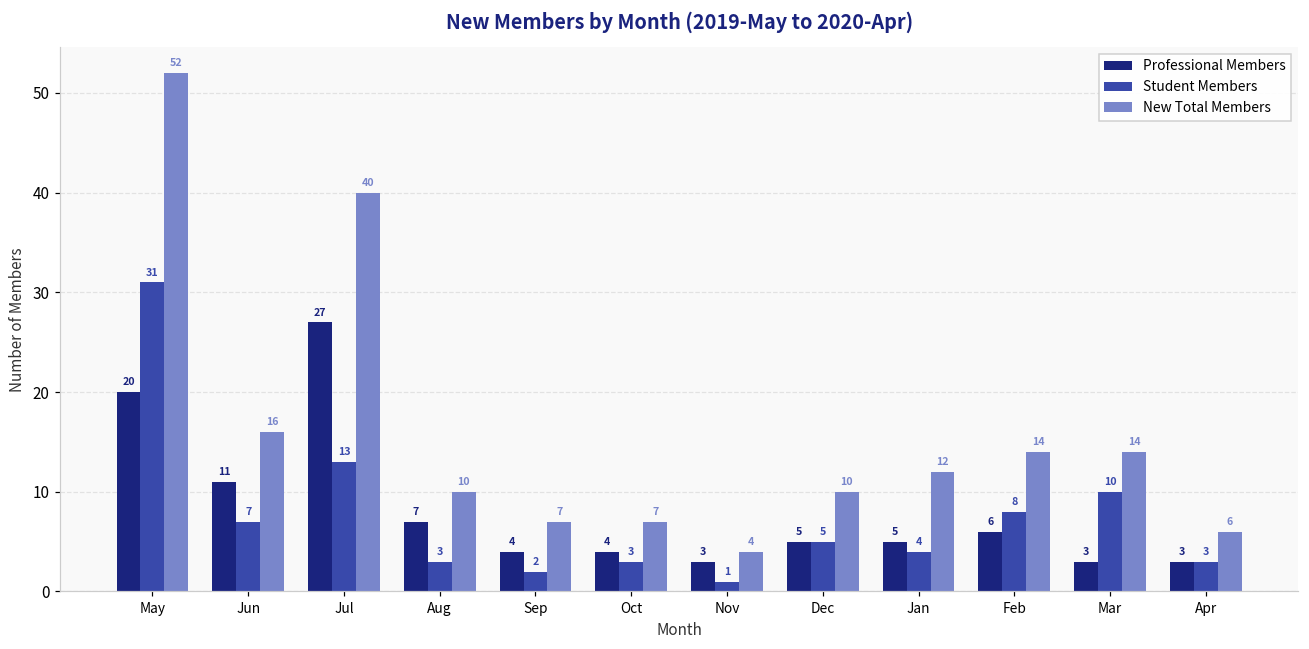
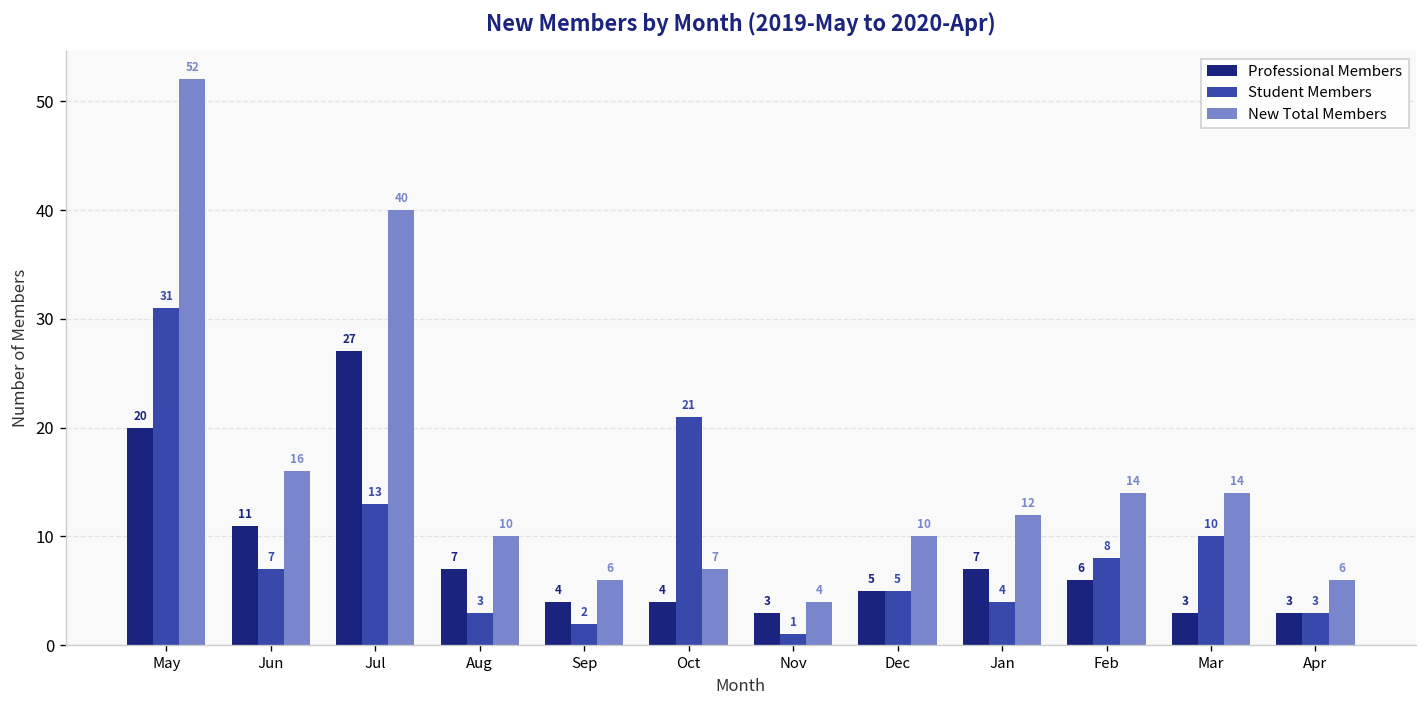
  {
    "Professional Members": {
      "May": 20,
      "Jun": 11,
      "Jul": 27,
      "Aug": 7,
      "Sep": 4,
      "Oct": 4,
      "Nov": 3,
      "Dec": 5,
-     "Jan": 5,
+     "Jan": 7,
      "Feb": 6,
      "Mar": 3,
      "Apr": 3
    },
    "Student Members": {
      "May": 31,
      "Jun": 7,
      "Jul": 13,
      "Aug": 3,
      "Sep": 2,
-     "Oct": 3,
+     "Oct": 21,
      "Nov": 1,
      "Dec": 5,
      "Jan": 4,
      "Feb": 8,
      "Mar": 10,
      "Apr": 3
    },
    "New Total Members": {
      "May": 52,
      "Jun": 16,
      "Jul": 40,
      "Aug": 10,
-     "Sep": 7,
+     "Sep": 6,
      "Oct": 7,
      "Nov": 4,
      "Dec": 10,
      "Jan": 12,
      "Feb": 14,
      "Mar": 14,
      "Apr": 6
    }
  }
